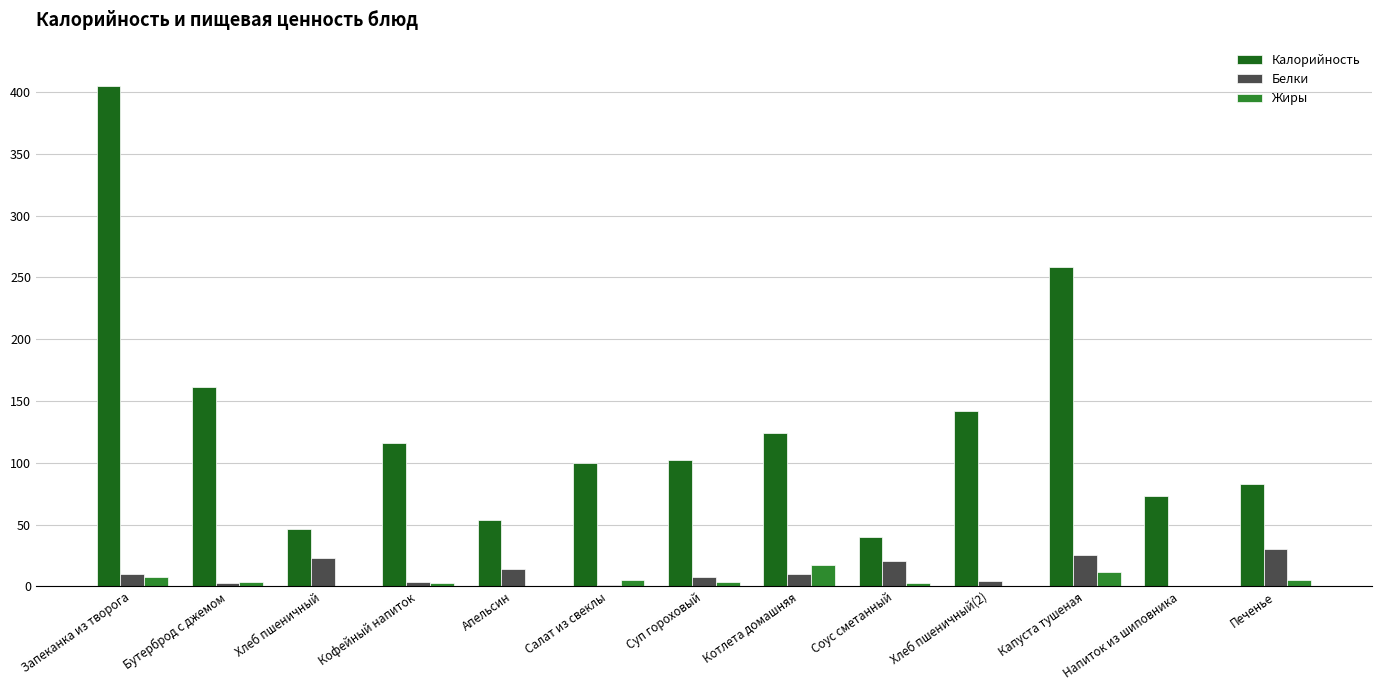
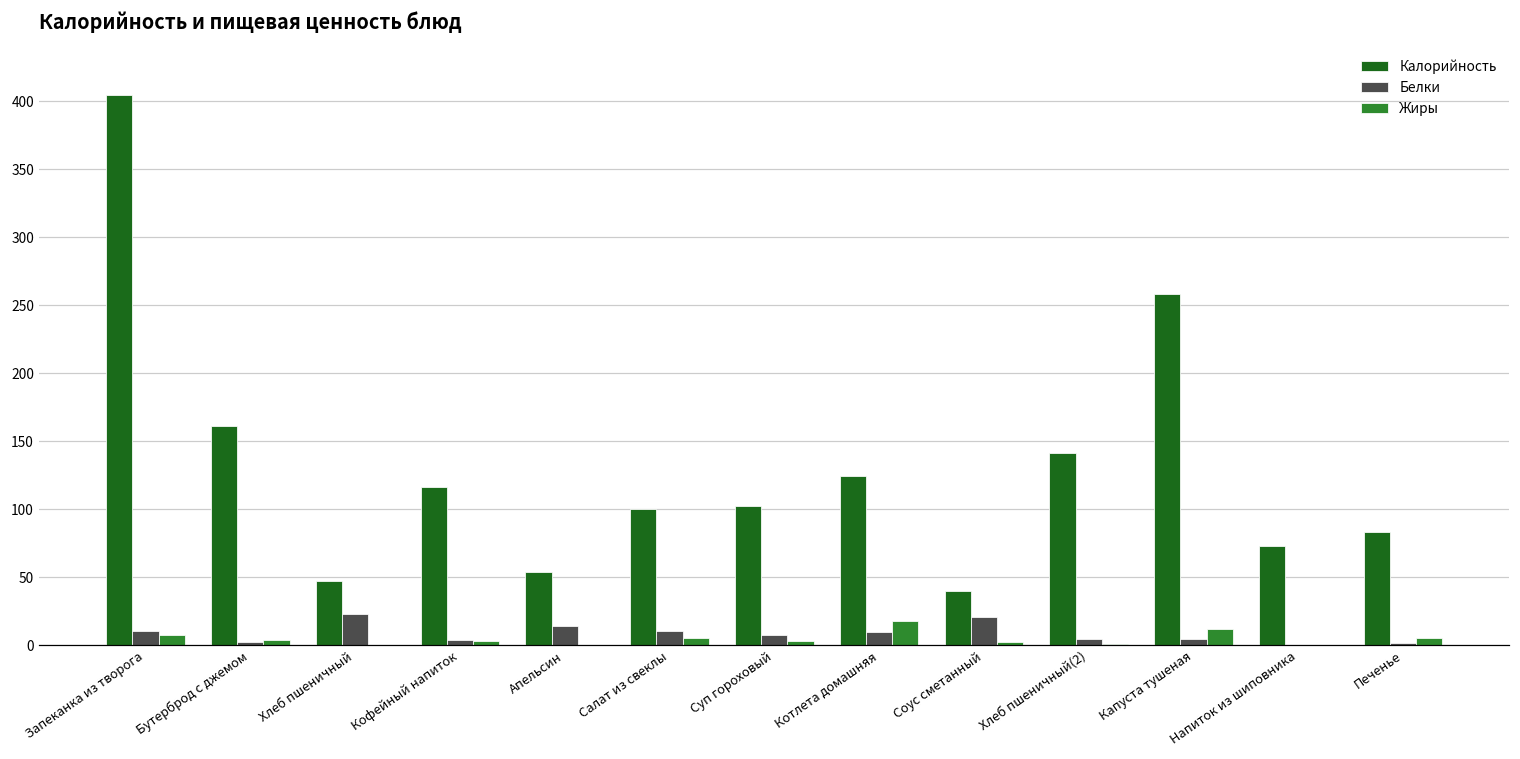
  {
    "Белки": {
      "Запеканка из творога": 10,
      "Бутерброд с джемом": 2,
      "Хлеб пшеничный": 23,
      "Кофейный напиток": 4,
      "Апельсин": 14,
-     "Салат из свеклы": 1,
+     "Салат из свеклы": 10,
      "Суп гороховый": 8,
      "Котлета домашняя": 10,
      "Соус сметанный": 21,
      "Хлеб пшеничный(2)": 5,
-     "Капуста тушеная": 26,
-     "Печенье": 30
+     "Капуста тушеная": 4,
+     "Печенье": 2
    }
  }
